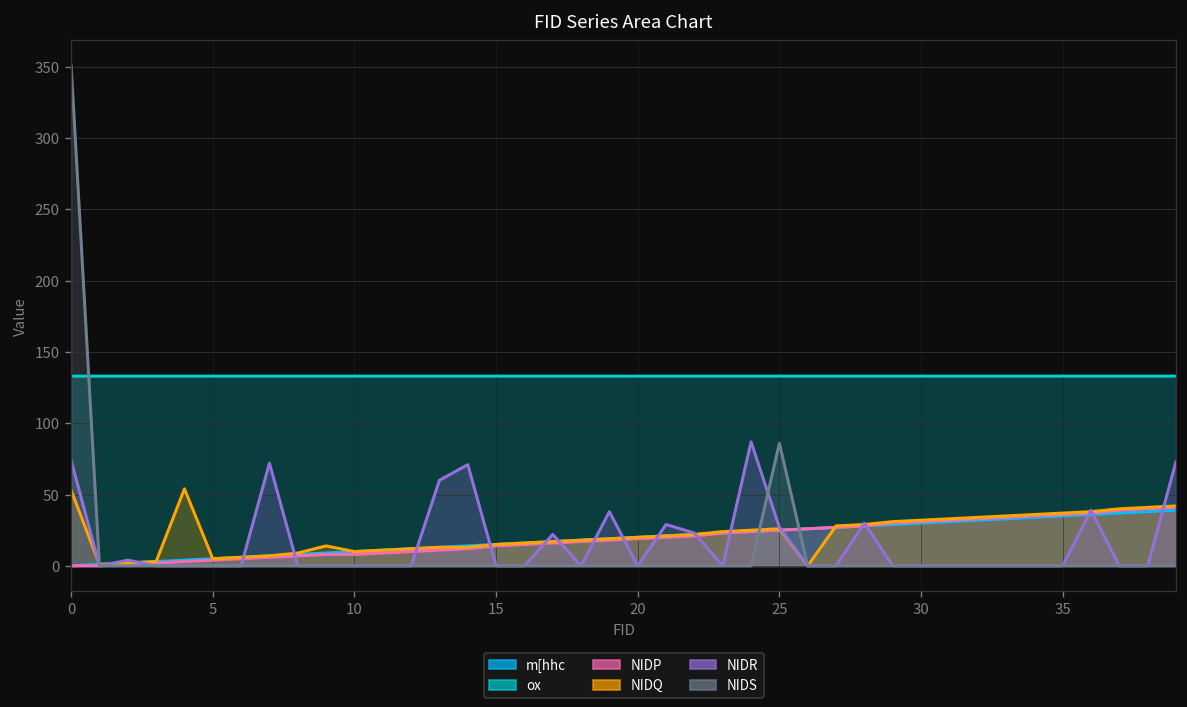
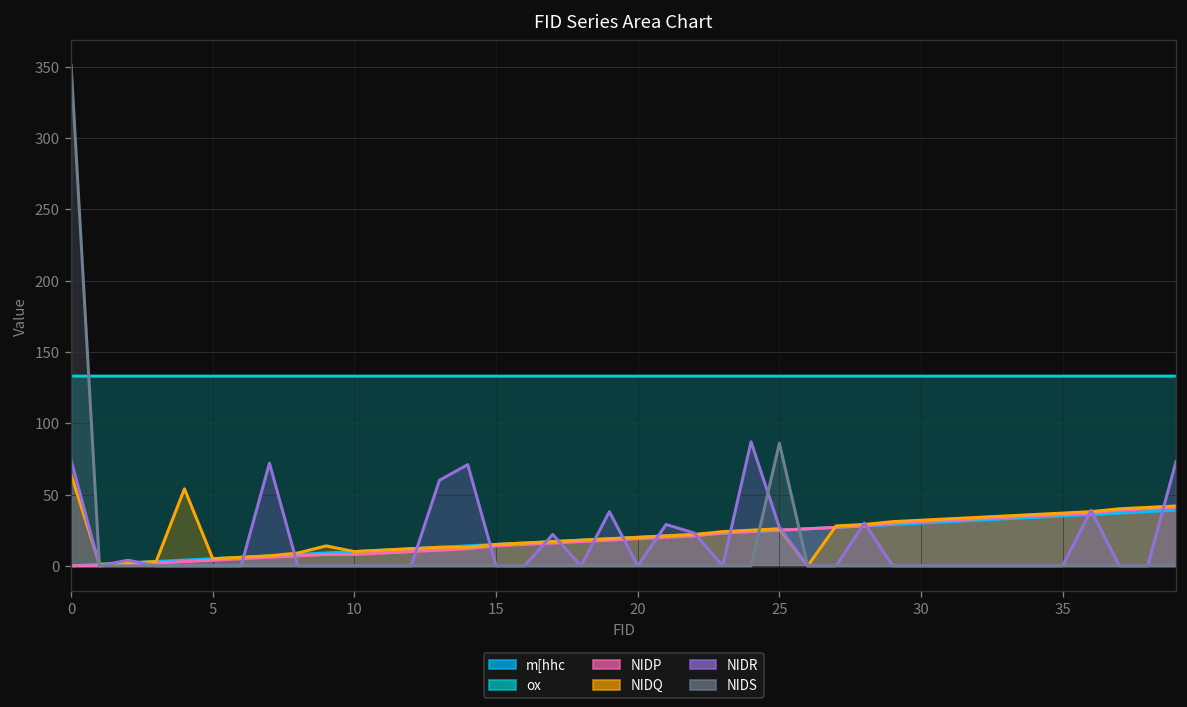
  {
    "NIDQ": {
-     "0": 53
+     "0": 64
    }
  }
